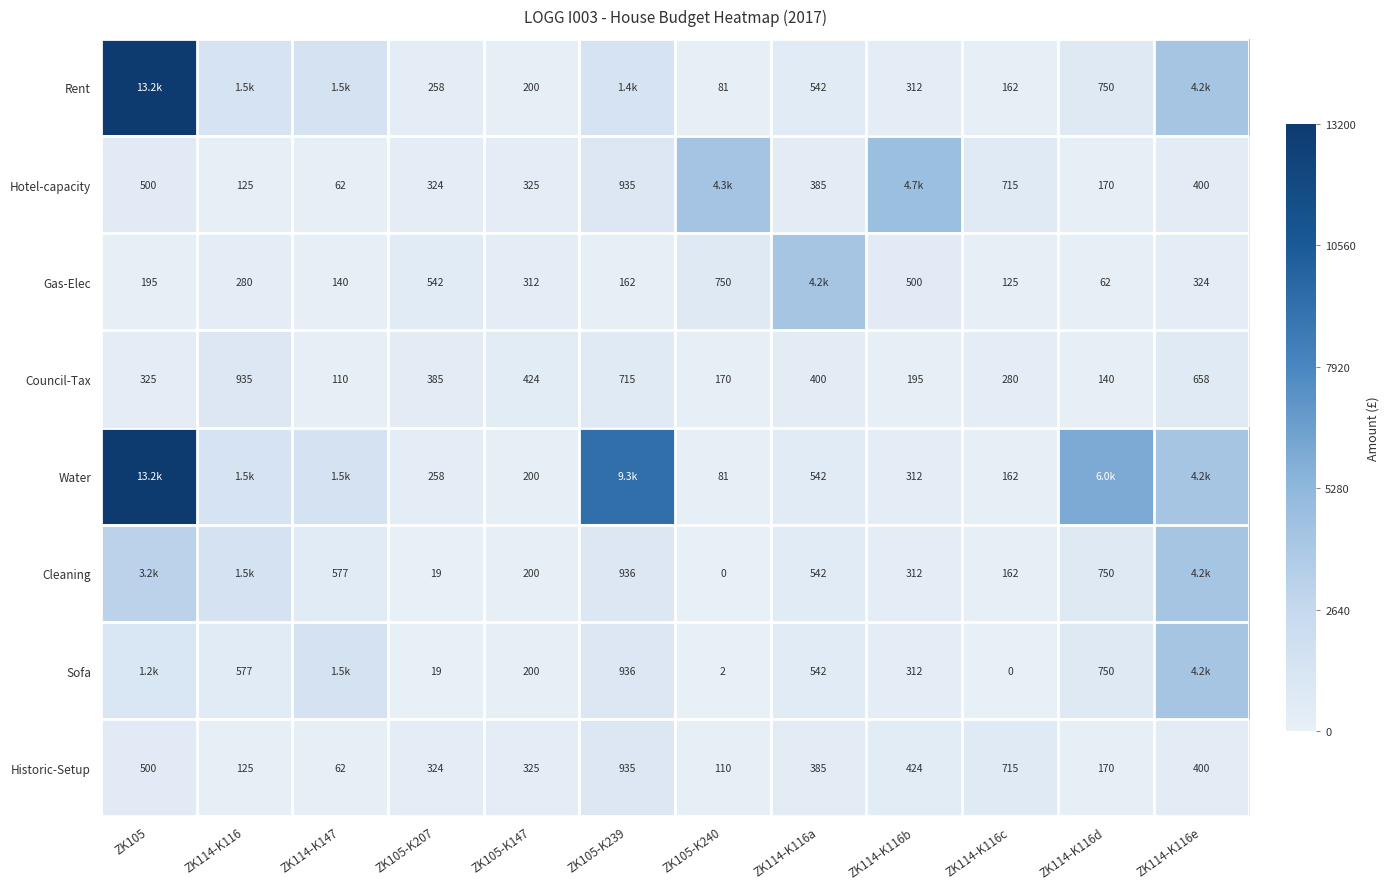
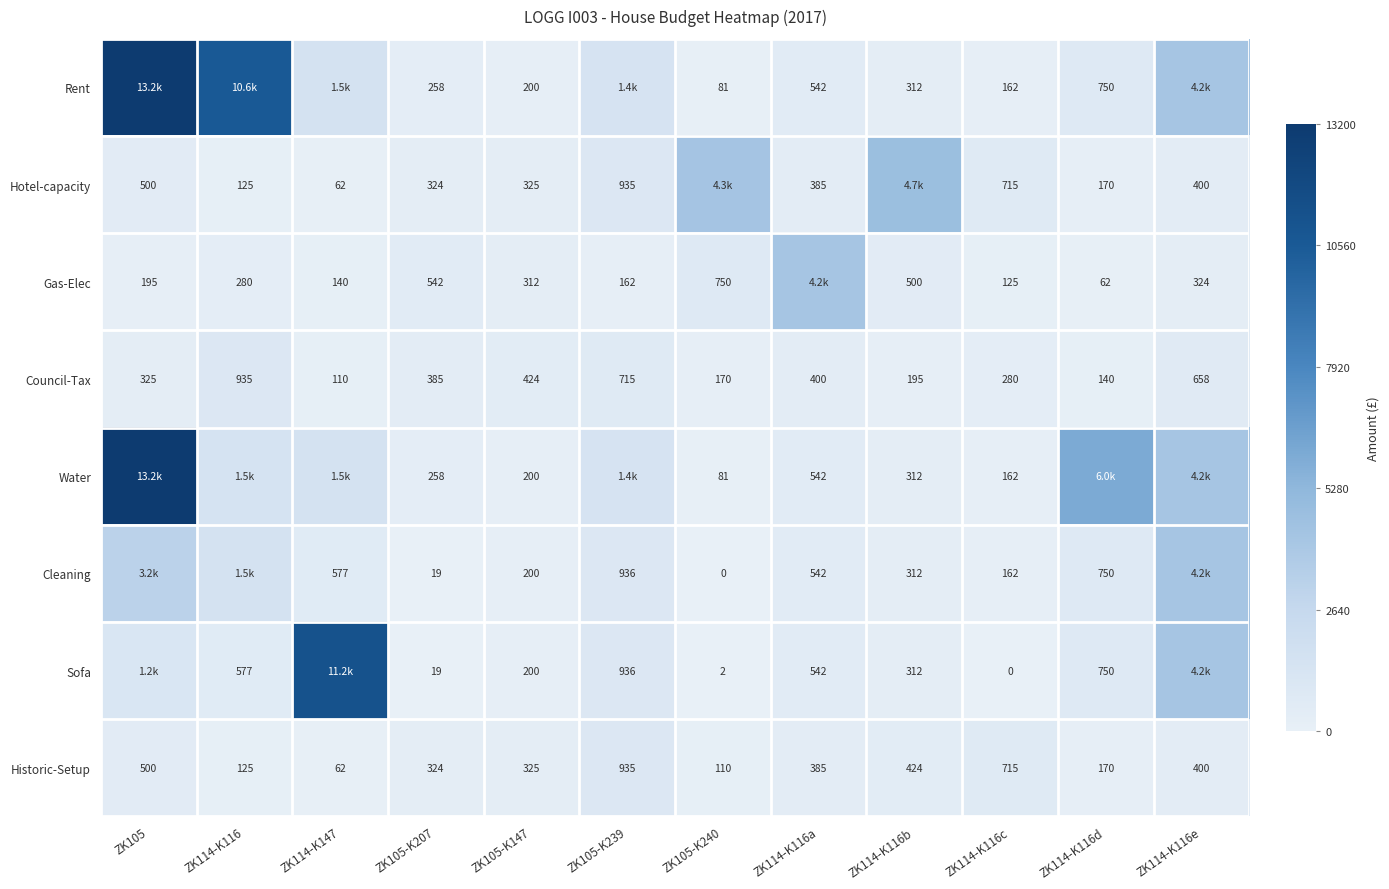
  {
    "Rent": {
      "ZK105": "13.2k",
-     "ZK114-K116": "1.5k",
+     "ZK114-K116": "10.6k",
      "ZK114-K147": "1.5k",
      "ZK105-K207": "258",
      "ZK105-K147": "200",
      "ZK105-K239": "1.4k",
      "ZK105-K240": "81",
      "ZK114-K116a": "542",
      "ZK114-K116b": "312",
      "ZK114-K116c": "162",
      "ZK114-K116d": "750",
      "ZK114-K116e": "4.2k"
    },
    "Hotel-capacity": {
      "ZK105": "500",
      "ZK114-K116": "125",
      "ZK114-K147": "62",
      "ZK105-K207": "324",
      "ZK105-K147": "325",
      "ZK105-K239": "935",
      "ZK105-K240": "4.3k",
      "ZK114-K116a": "385",
      "ZK114-K116b": "4.7k",
      "ZK114-K116c": "715",
      "ZK114-K116d": "170",
      "ZK114-K116e": "400"
    },
    "Gas-Elec": {
      "ZK105": "195",
      "ZK114-K116": "280",
      "ZK114-K147": "140",
      "ZK105-K207": "542",
      "ZK105-K147": "312",
      "ZK105-K239": "162",
      "ZK105-K240": "750",
      "ZK114-K116a": "4.2k",
      "ZK114-K116b": "500",
      "ZK114-K116c": "125",
      "ZK114-K116d": "62",
      "ZK114-K116e": "324"
    },
    "Council-Tax": {
      "ZK105": "325",
      "ZK114-K116": "935",
      "ZK114-K147": "110",
      "ZK105-K207": "385",
      "ZK105-K147": "424",
      "ZK105-K239": "715",
      "ZK105-K240": "170",
      "ZK114-K116a": "400",
      "ZK114-K116b": "195",
      "ZK114-K116c": "280",
      "ZK114-K116d": "140",
      "ZK114-K116e": "658"
    },
    "Water": {
      "ZK105": "13.2k",
      "ZK114-K116": "1.5k",
      "ZK114-K147": "1.5k",
      "ZK105-K207": "258",
      "ZK105-K147": "200",
-     "ZK105-K239": "9.3k",
+     "ZK105-K239": "1.4k",
      "ZK105-K240": "81",
      "ZK114-K116a": "542",
      "ZK114-K116b": "312",
      "ZK114-K116c": "162",
      "ZK114-K116d": "6.0k",
      "ZK114-K116e": "4.2k"
    },
    "Cleaning": {
      "ZK105": "3.2k",
      "ZK114-K116": "1.5k",
      "ZK114-K147": "577",
      "ZK105-K207": "19",
      "ZK105-K147": "200",
      "ZK105-K239": "936",
      "ZK105-K240": "0",
      "ZK114-K116a": "542",
      "ZK114-K116b": "312",
      "ZK114-K116c": "162",
      "ZK114-K116d": "750",
      "ZK114-K116e": "4.2k"
    },
    "Sofa": {
      "ZK105": "1.2k",
      "ZK114-K116": "577",
-     "ZK114-K147": "1.5k",
+     "ZK114-K147": "11.2k",
      "ZK105-K207": "19",
      "ZK105-K147": "200",
      "ZK105-K239": "936",
      "ZK105-K240": "2",
      "ZK114-K116a": "542",
      "ZK114-K116b": "312",
      "ZK114-K116c": "0",
      "ZK114-K116d": "750",
      "ZK114-K116e": "4.2k"
    },
    "Historic-Setup": {
      "ZK105": "500",
      "ZK114-K116": "125",
      "ZK114-K147": "62",
      "ZK105-K207": "324",
      "ZK105-K147": "325",
      "ZK105-K239": "935",
      "ZK105-K240": "110",
      "ZK114-K116a": "385",
      "ZK114-K116b": "424",
      "ZK114-K116c": "715",
      "ZK114-K116d": "170",
      "ZK114-K116e": "400"
    }
  }
